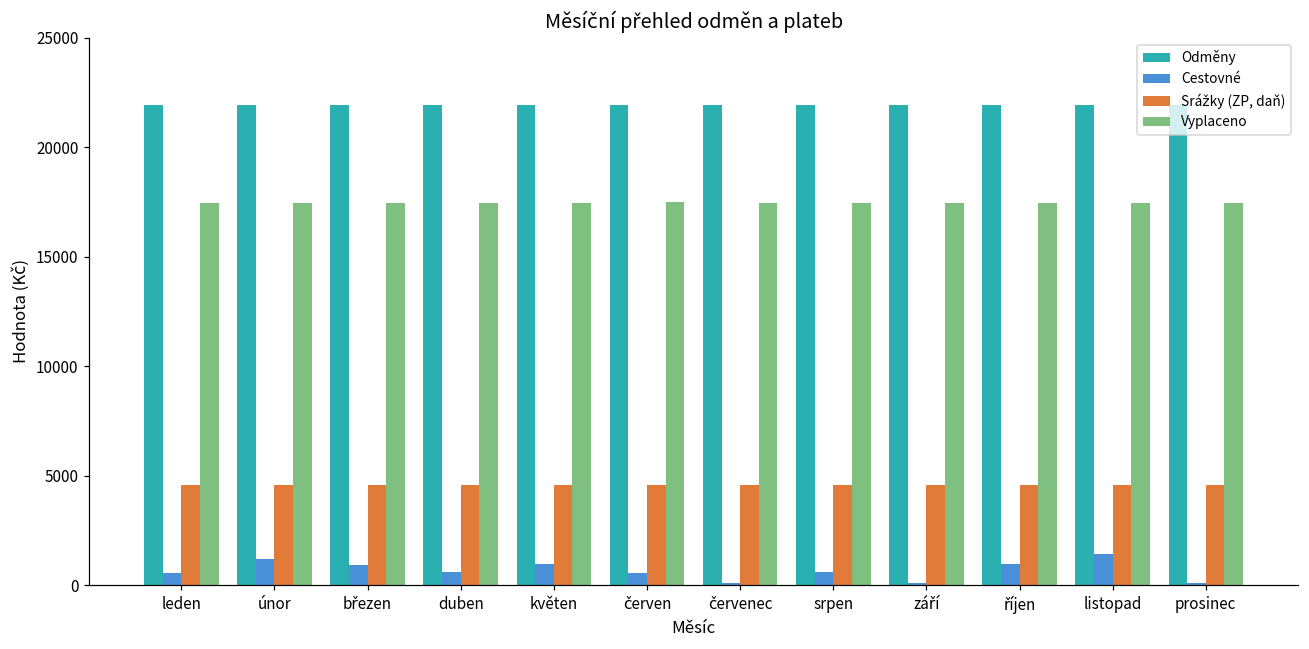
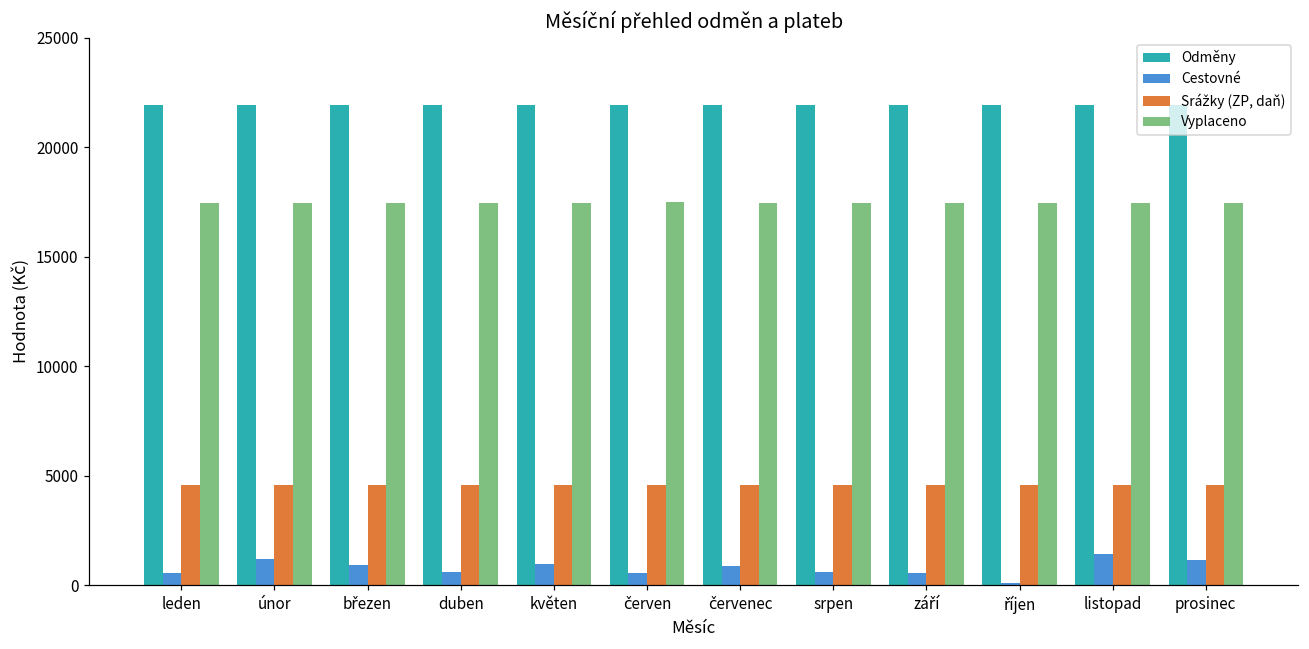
  {
    "Odměny": {
      "leden": 21900,
      "únor": 21900,
      "březen": 21900,
      "duben": 21900,
      "květen": 21900,
      "červen": 21900,
      "červenec": 21900,
      "srpen": 21900,
      "září": 21900,
      "říjen": 21900,
      "listopad": 21900
    },
    "Cestovné": {
      "leden": 500,
      "únor": 1200,
      "březen": 900,
      "duben": 600,
      "květen": 1000,
      "červen": 600,
-     "červenec": 100,
+     "červenec": 900,
      "srpen": 600,
-     "září": 100,
-     "říjen": 1000,
+     "září": 500,
+     "říjen": 100,
      "listopad": 1400,
-     "prosinec": 100
+     "prosinec": 1200
    },
    "Srážky (ZP, daň)": {
      "leden": 4600,
      "únor": 4600,
      "březen": 4600,
      "duben": 4600,
      "květen": 4600,
      "červen": 4600,
      "červenec": 4600,
      "srpen": 4600,
      "září": 4600,
      "říjen": 4600,
      "listopad": 4600,
      "prosinec": 4600
    },
    "Vyplaceno": {
      "leden": 17500,
      "únor": 17500,
      "březen": 17500,
      "duben": 17500,
      "květen": 17500,
      "červen": 17500,
      "červenec": 17500,
      "srpen": 17500,
      "září": 17500,
      "říjen": 17500,
      "listopad": 17500,
      "prosinec": 17500
    }
  }
